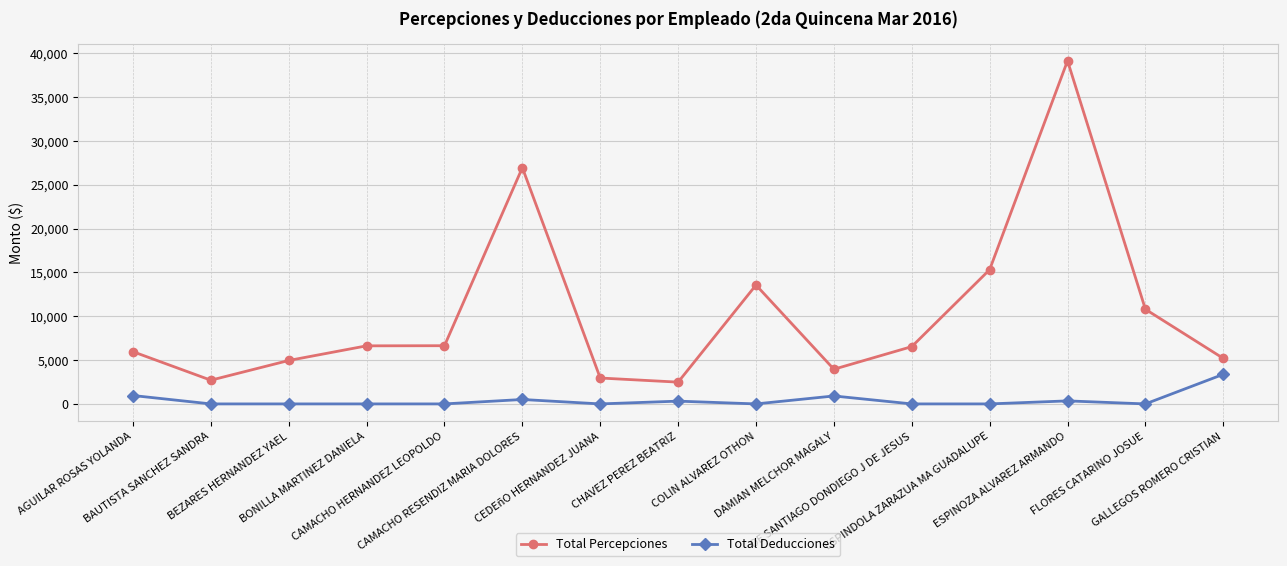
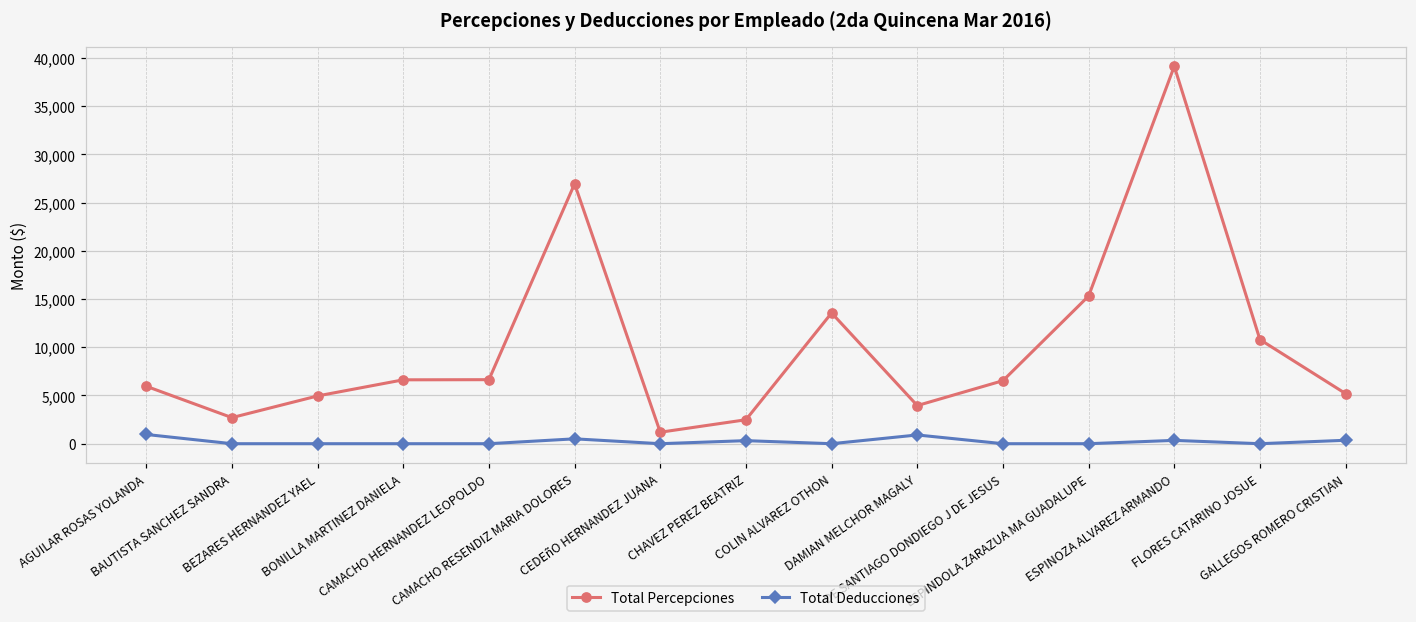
  {
    "Total Percepciones": {
      "AGUILAR ROSAS YOLANDA": "6,000",
      "BAUTISTA SANCHEZ SANDRA": "3,000",
      "BEZARES HERNANDEZ YAEL": "5,000",
      "BONILLA MARTINEZ DANIELA": "7,000",
      "CAMACHO HERNANDEZ LEOPOLDO": "7,000",
      "CAMACHO RESENDIZ MARIA DOLORES": "27,000",
-     "CEDEñO HERNANDEZ JUANA": "3,000",
+     "CEDEñO HERNANDEZ JUANA": "1,000",
      "CHAVEZ PEREZ BEATRIZ": "2,000",
      "COLIN ALVAREZ OTHON": "14,000",
      "DAMIAN MELCHOR MAGALY": "4,000",
      "DE SANTIAGO DONDIEGO J DE JESUS": "7,000",
      "ESPINDOLA ZARAZUA MA GUADALUPE": "15,000",
      "ESPINOZA ALVAREZ ARMANDO": "39,000",
      "FLORES CATARINO JOSUE": "11,000",
      "GALLEGOS ROMERO CRISTIAN": "5,000"
    },
    "Total Deducciones": {
      "AGUILAR ROSAS YOLANDA": "1,000",
      "BAUTISTA SANCHEZ SANDRA": "0",
      "BEZARES HERNANDEZ YAEL": "0",
      "BONILLA MARTINEZ DANIELA": "0",
      "CAMACHO HERNANDEZ LEOPOLDO": "0",
      "CAMACHO RESENDIZ MARIA DOLORES": "1,000",
      "CEDEñO HERNANDEZ JUANA": "0",
      "CHAVEZ PEREZ BEATRIZ": "0",
      "COLIN ALVAREZ OTHON": "0",
      "DAMIAN MELCHOR MAGALY": "1,000",
      "DE SANTIAGO DONDIEGO J DE JESUS": "0",
      "ESPINDOLA ZARAZUA MA GUADALUPE": "0",
      "ESPINOZA ALVAREZ ARMANDO": "0",
      "FLORES CATARINO JOSUE": "0",
-     "GALLEGOS ROMERO CRISTIAN": "3,000"
+     "GALLEGOS ROMERO CRISTIAN": "0"
    }
  }
